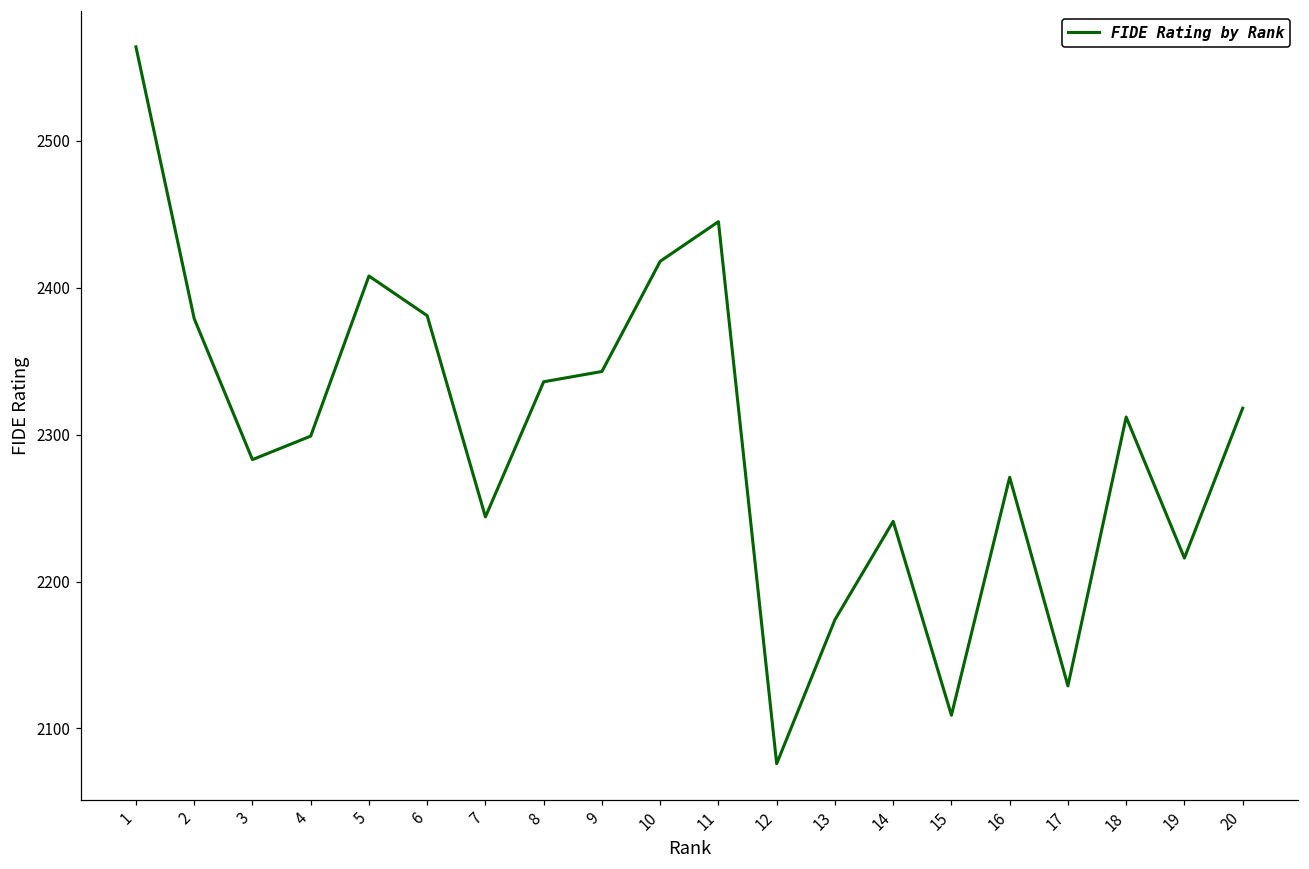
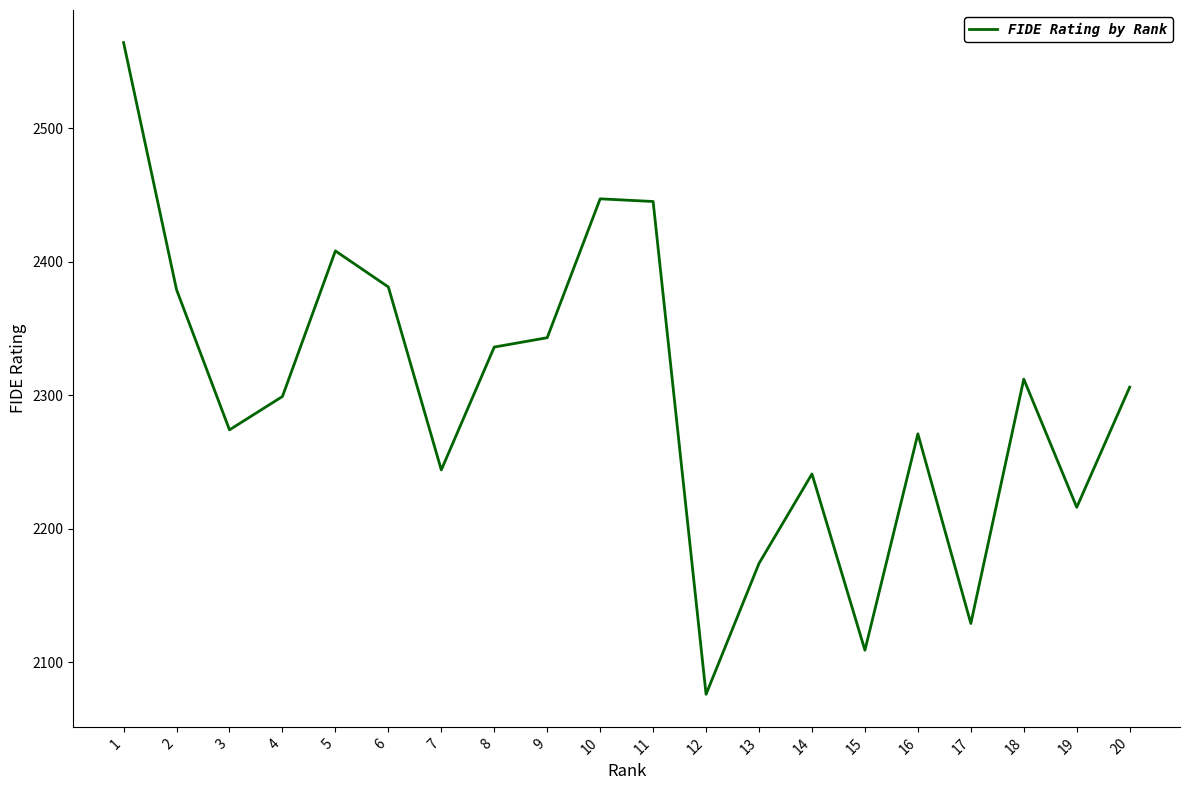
  {
    "1": 2564,
    "2": 2379,
-   "3": 2283,
+   "3": 2274,
    "4": 2299,
    "5": 2408,
    "6": 2381,
    "7": 2244,
    "8": 2336,
    "9": 2343,
-   "10": 2418,
+   "10": 2447,
    "11": 2445,
    "12": 2076,
    "13": 2174,
    "14": 2241,
    "15": 2109,
    "16": 2271,
    "17": 2129,
    "18": 2312,
    "19": 2216,
-   "20": 2318
+   "20": 2306
  }
